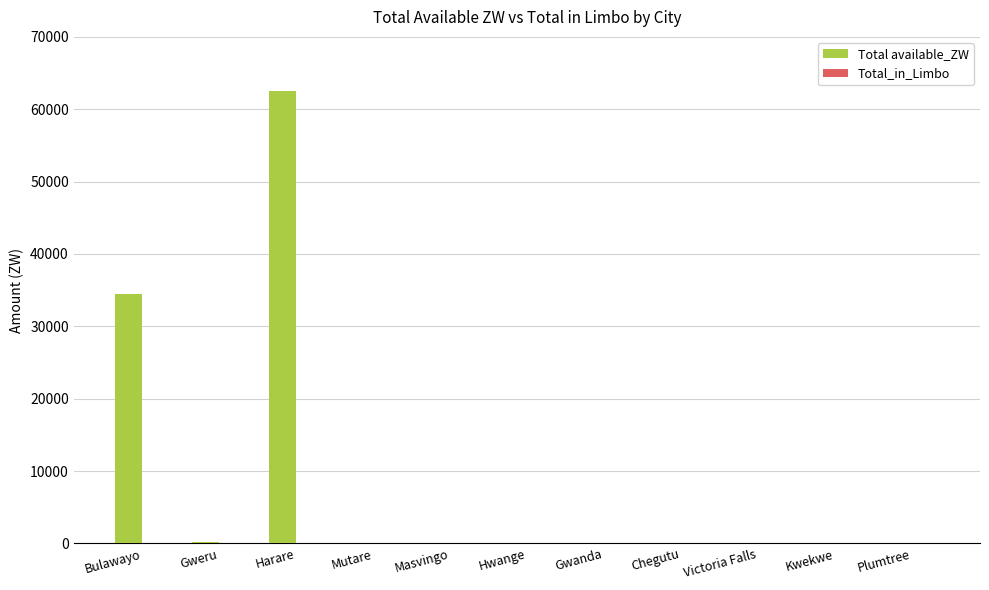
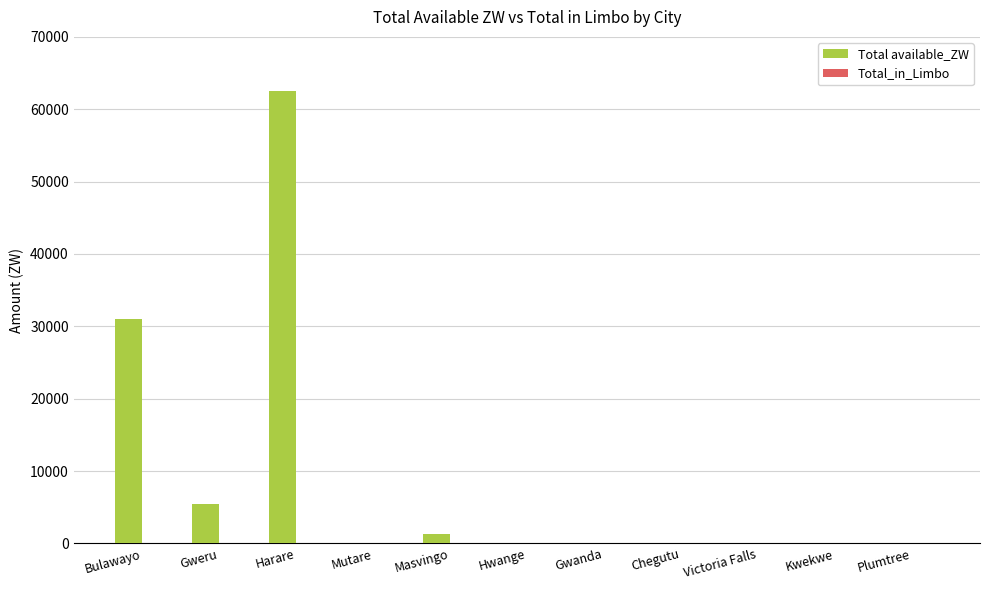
  {
    "Total available_ZW": {
-     "Bulawayo": 35000,
-     "Gweru": 0,
+     "Bulawayo": 31000,
+     "Gweru": 5000,
      "Harare": 62000,
      "Mutare": 0,
-     "Masvingo": 0,
+     "Masvingo": 1000,
      "Hwange": 0,
      "Gwanda": 0,
      "Chegutu": 0,
      "Victoria Falls": 0,
      "Kwekwe": 0,
      "Plumtree": 0
    },
    "Total_in_Limbo": {
      "Bulawayo": 0,
      "Gweru": 0,
      "Harare": 0,
      "Mutare": 0,
      "Masvingo": 0,
      "Hwange": 0,
      "Gwanda": 0,
      "Chegutu": 0,
      "Victoria Falls": 0,
      "Kwekwe": 0,
      "Plumtree": 0
    }
  }
